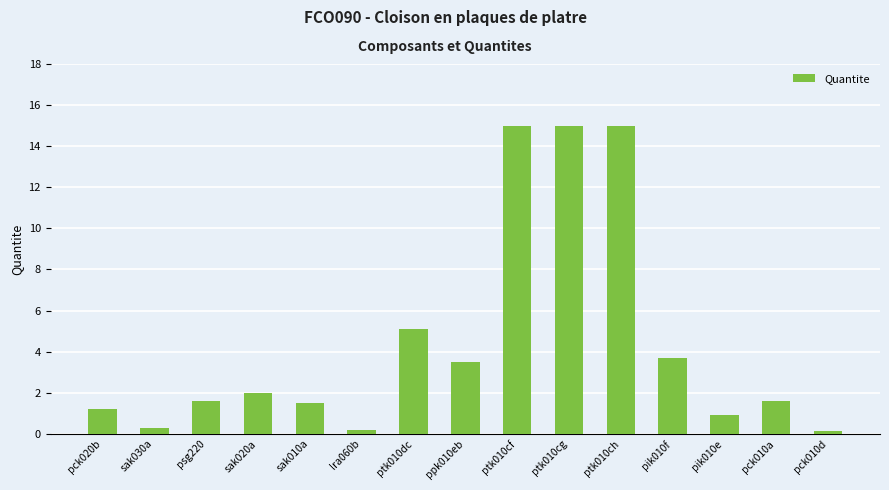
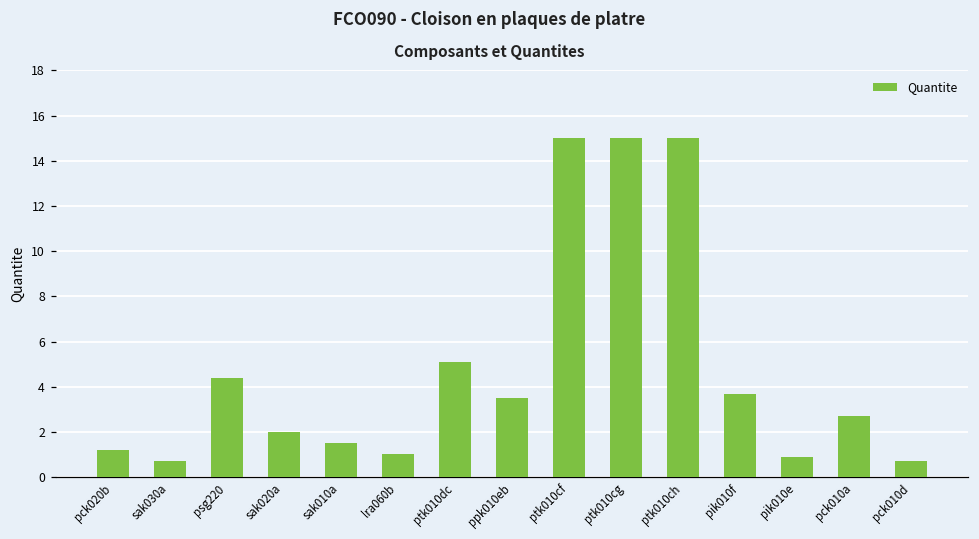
  {
    "pck020b": 1.2,
-   "sak030a": 0.3,
-   "psg220": 1.6,
+   "sak030a": 0.7,
+   "psg220": 4.4,
    "sak020a": 2.0,
    "sak010a": 1.5,
-   "lra060b": 0.2,
+   "lra060b": 1.1,
    "ptk010dc": 5.1,
    "ppk010eb": 3.5,
    "ptk010cf": 15.0,
    "ptk010cg": 15.0,
    "ptk010ch": 15.0,
    "pik010f": 3.7,
    "pik010e": 0.9,
-   "pck010a": 1.6,
-   "pck010d": 0.2
+   "pck010a": 2.7,
+   "pck010d": 0.7
  }
